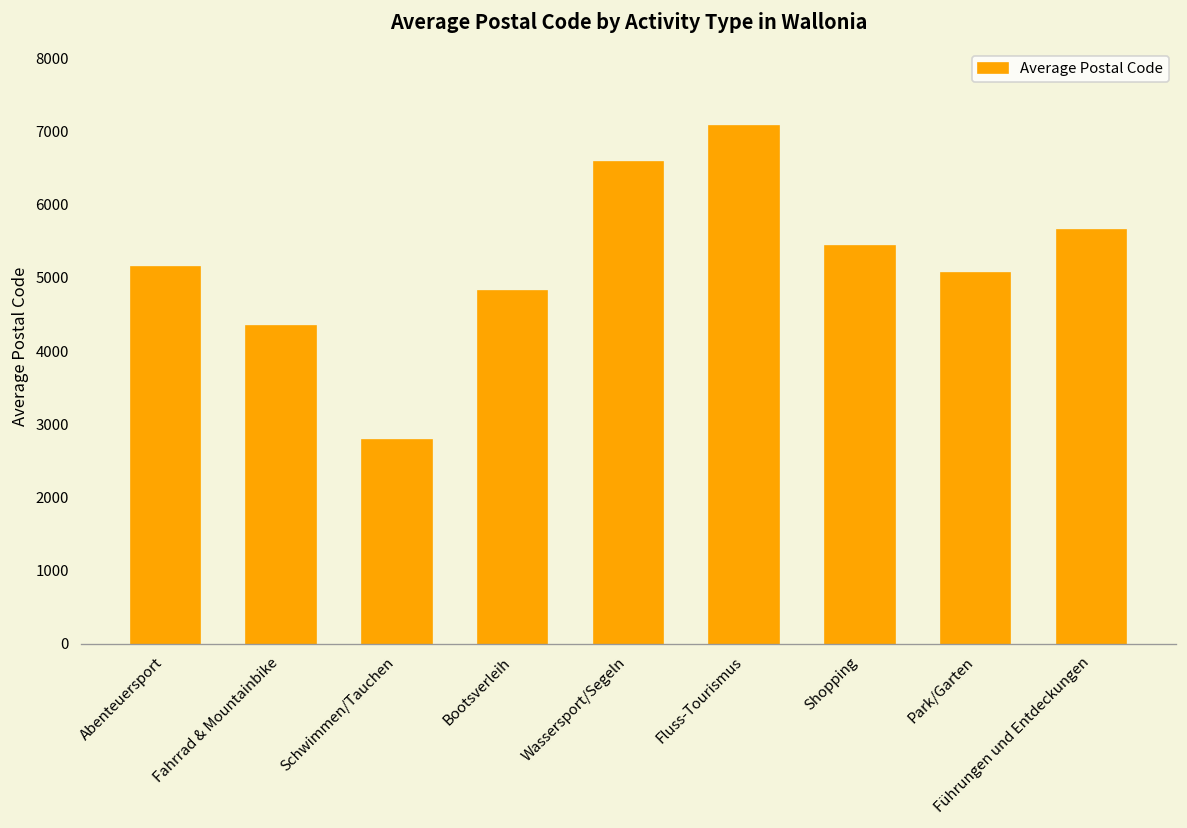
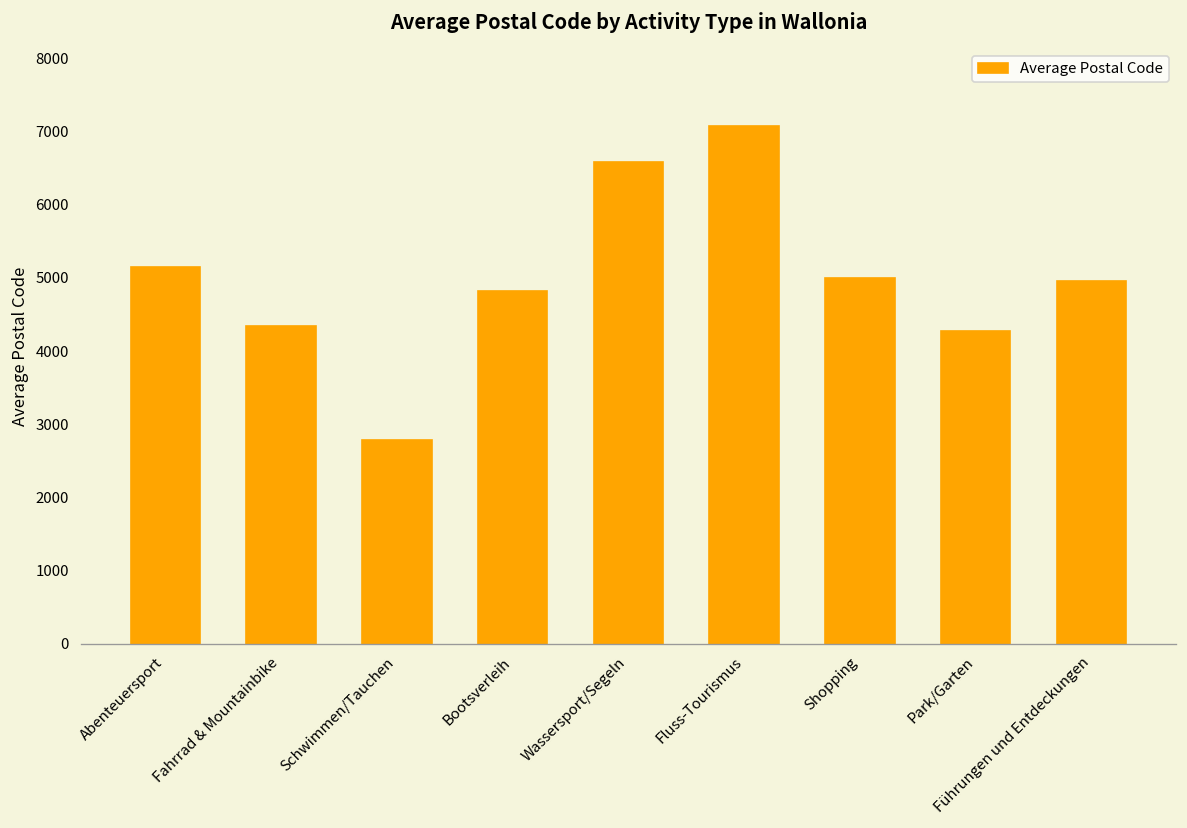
  {
    "Abenteuersport": 5200,
    "Fahrrad & Mountainbike": 4300,
    "Schwimmen/Tauchen": 2800,
    "Bootsverleih": 4800,
    "Wassersport/Segeln": 6600,
    "Fluss-Tourismus": 7100,
-   "Shopping": 5400,
-   "Park/Garten": 5100,
-   "Führungen und Entdeckungen": 5700
+   "Shopping": 5000,
+   "Park/Garten": 4300,
+   "Führungen und Entdeckungen": 5000
  }
